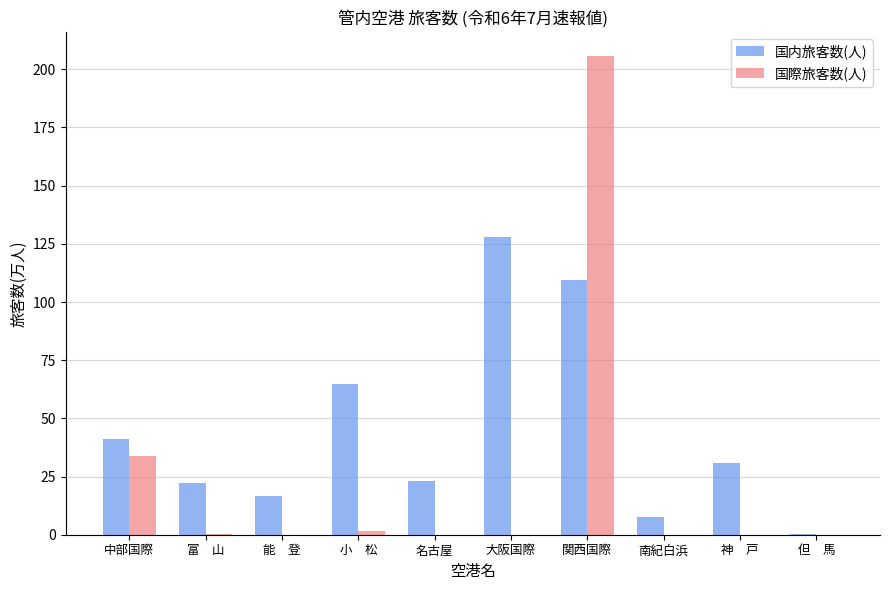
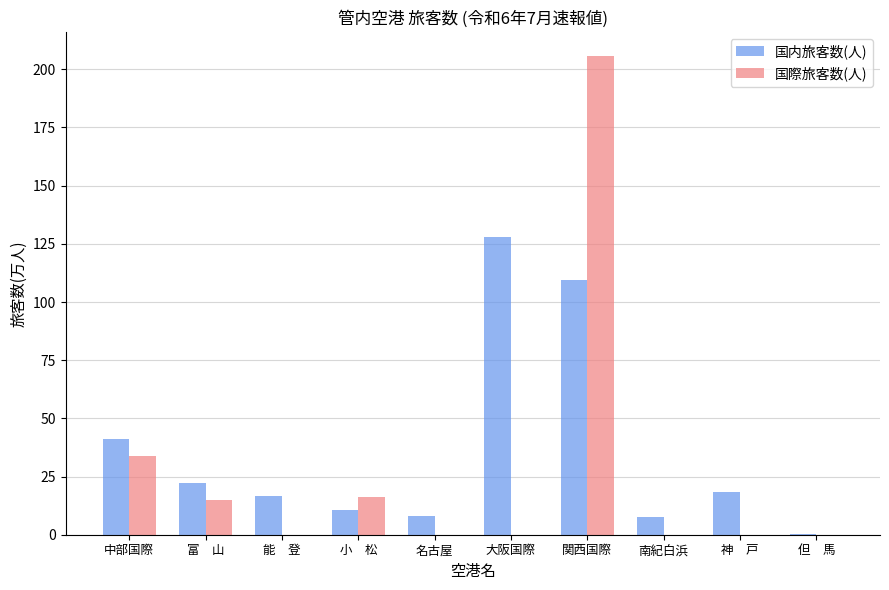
  {
    "国内旅客数(人)": {
      "中部国際": 41,
      "富 山": 22,
      "能 登": 17,
-     "小 松": 65,
-     "名古屋": 23,
+     "小 松": 11,
+     "名古屋": 8,
      "大阪国際": 128,
      "関西国際": 110,
      "南紀白浜": 8,
-     "神 戸": 31
+     "神 戸": 19
    },
    "国際旅客数(人)": {
      "中部国際": 34,
-     "富 山": 0,
+     "富 山": 15,
      "能 登": 0,
-     "小 松": 2,
+     "小 松": 16,
      "大阪国際": 0,
      "関西国際": 206,
      "南紀白浜": 0,
      "但 馬": 0
    }
  }
